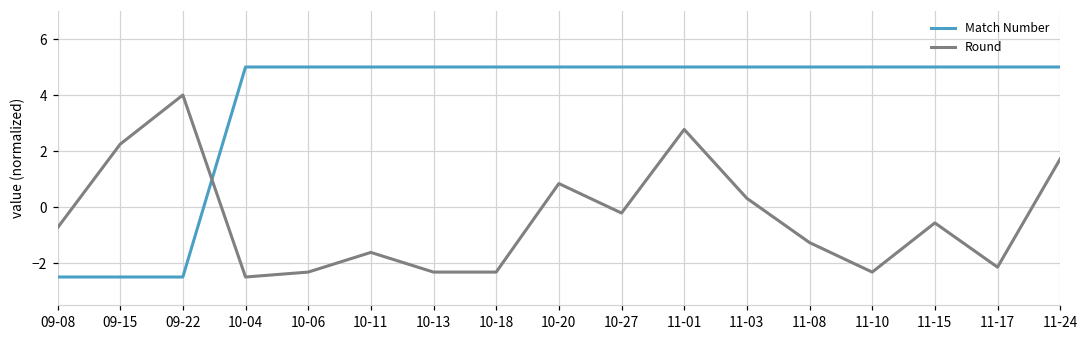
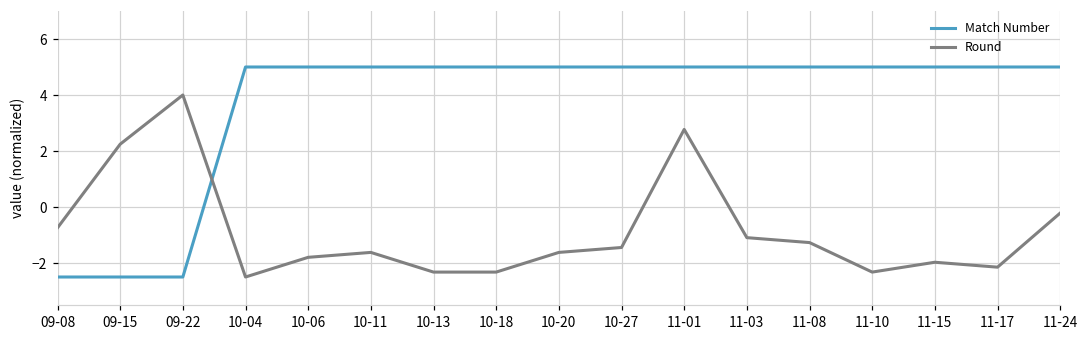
  {
    "Match Number": {
      "09-08": -2.5,
      "09-15": -2.5,
      "09-22": -2.5,
      "10-04": 5.0,
      "10-06": 5.0,
      "10-11": 5.0,
      "10-13": 5.0,
      "10-18": 5.0,
      "10-20": 5.0,
      "10-27": 5.0,
      "11-01": 5.0,
      "11-03": 5.0,
      "11-08": 5.0,
      "11-10": 5.0,
      "11-15": 5.0,
      "11-17": 5.0,
      "11-24": 5.0
    },
    "Round": {
      "09-08": -0.7,
      "09-15": 2.2,
      "09-22": 4.0,
      "10-04": -2.5,
-     "10-06": -2.3,
+     "10-06": -1.8,
      "10-11": -1.6,
      "10-13": -2.3,
      "10-18": -2.3,
-     "10-20": 0.8,
-     "10-27": -0.2,
+     "10-20": -1.6,
+     "10-27": -1.4,
      "11-01": 2.8,
-     "11-03": 0.3,
+     "11-03": -1.1,
      "11-08": -1.3,
      "11-10": -2.3,
-     "11-15": -0.6,
+     "11-15": -2.0,
      "11-17": -2.1,
-     "11-24": 1.7
+     "11-24": -0.2
    }
  }
